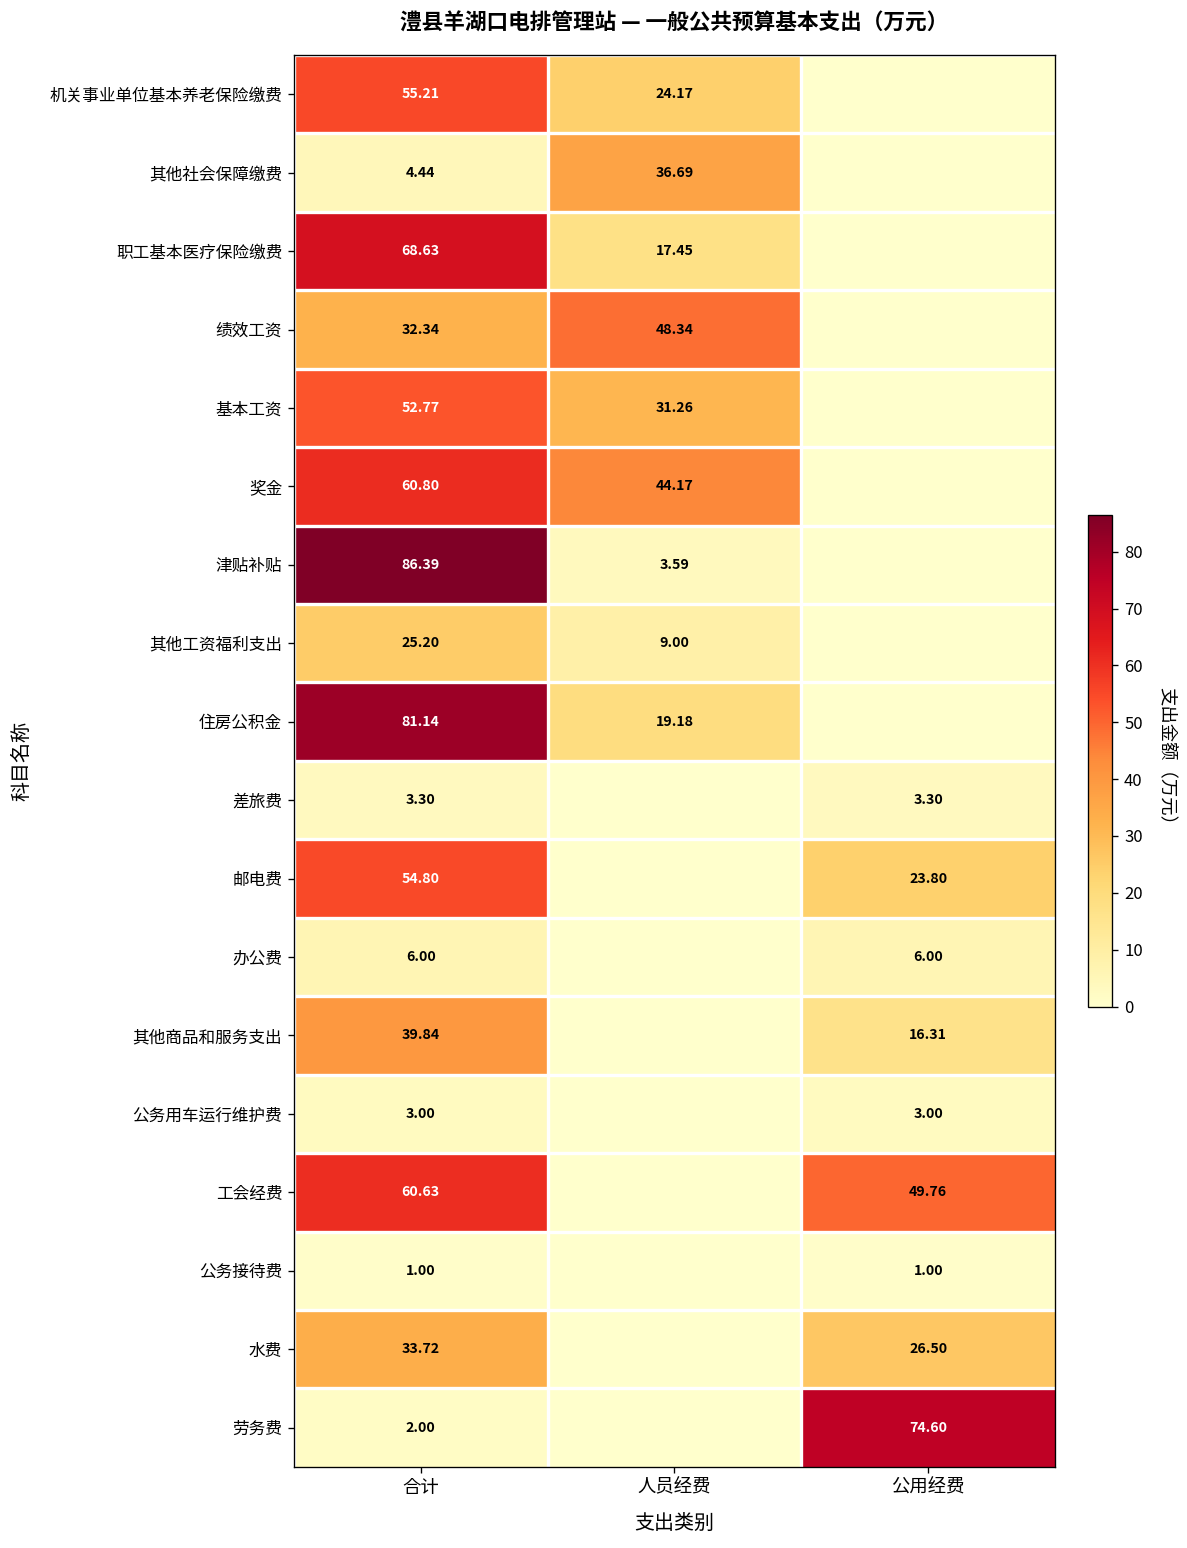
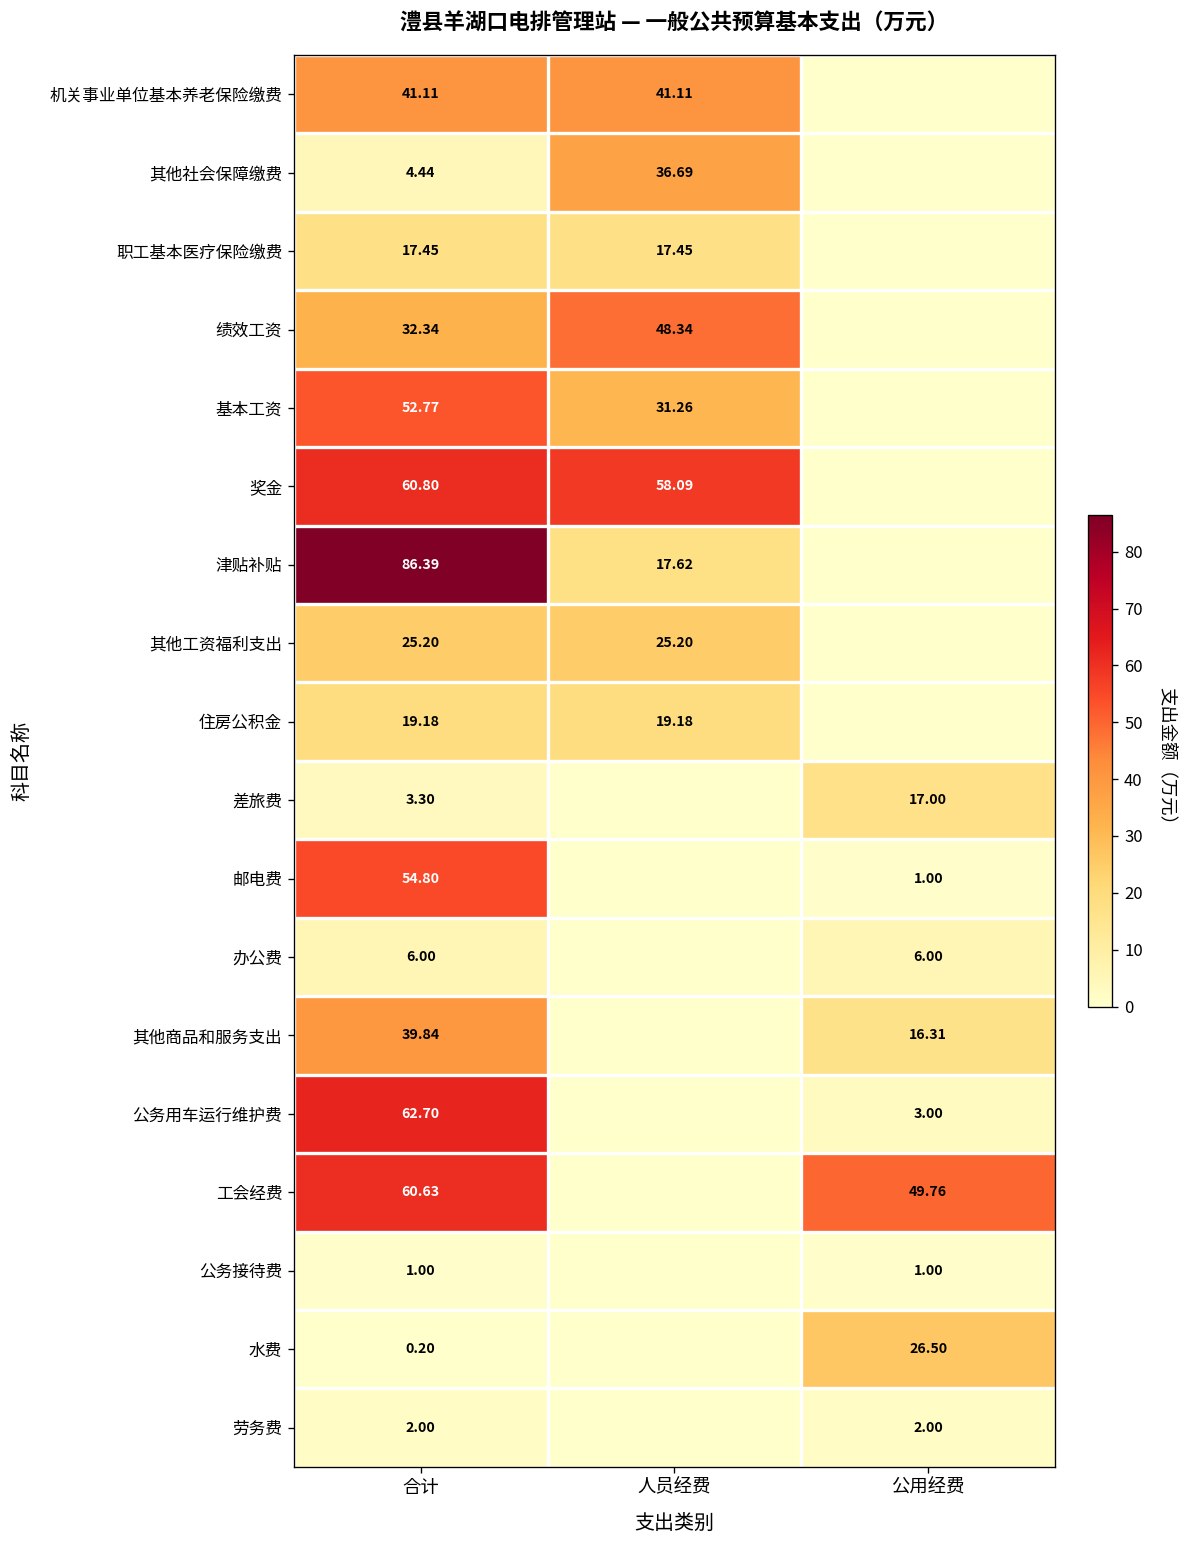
  {
    "机关事业单位基本养老保险缴费": {
-     "合计": 55.21,
-     "人员经费": 24.17
+     "合计": 41.11,
+     "人员经费": 41.11
    },
    "其他社会保障缴费": {
      "合计": 4.44,
      "人员经费": 36.69
    },
    "职工基本医疗保险缴费": {
-     "合计": 68.63,
+     "合计": 17.45,
      "人员经费": 17.45
    },
    "绩效工资": {
      "合计": 32.34,
      "人员经费": 48.34
    },
    "基本工资": {
      "合计": 52.77,
      "人员经费": 31.26
    },
    "奖金": {
      "合计": 60.80,
-     "人员经费": 44.17
+     "人员经费": 58.09
    },
    "津贴补贴": {
      "合计": 86.39,
-     "人员经费": 3.59
+     "人员经费": 17.62
    },
    "其他工资福利支出": {
      "合计": 25.20,
-     "人员经费": 9.00
+     "人员经费": 25.20
    },
    "住房公积金": {
-     "合计": 81.14,
+     "合计": 19.18,
      "人员经费": 19.18
    },
    "差旅费": {
      "合计": 3.30,
-     "公用经费": 3.30
+     "公用经费": 17.00
    },
    "邮电费": {
      "合计": 54.80,
-     "公用经费": 23.80
+     "公用经费": 1.00
    },
    "办公费": {
      "合计": 6.00,
      "公用经费": 6.00
    },
    "其他商品和服务支出": {
      "合计": 39.84,
      "公用经费": 16.31
    },
    "公务用车运行维护费": {
-     "合计": 3.00,
+     "合计": 62.70,
      "公用经费": 3.00
    },
    "工会经费": {
      "合计": 60.63,
      "公用经费": 49.76
    },
    "公务接待费": {
      "合计": 1.00,
      "公用经费": 1.00
    },
    "水费": {
-     "合计": 33.72,
+     "合计": 0.20,
      "公用经费": 26.50
    },
    "劳务费": {
      "合计": 2.00,
-     "公用经费": 74.60
+     "公用经费": 2.00
    }
  }
